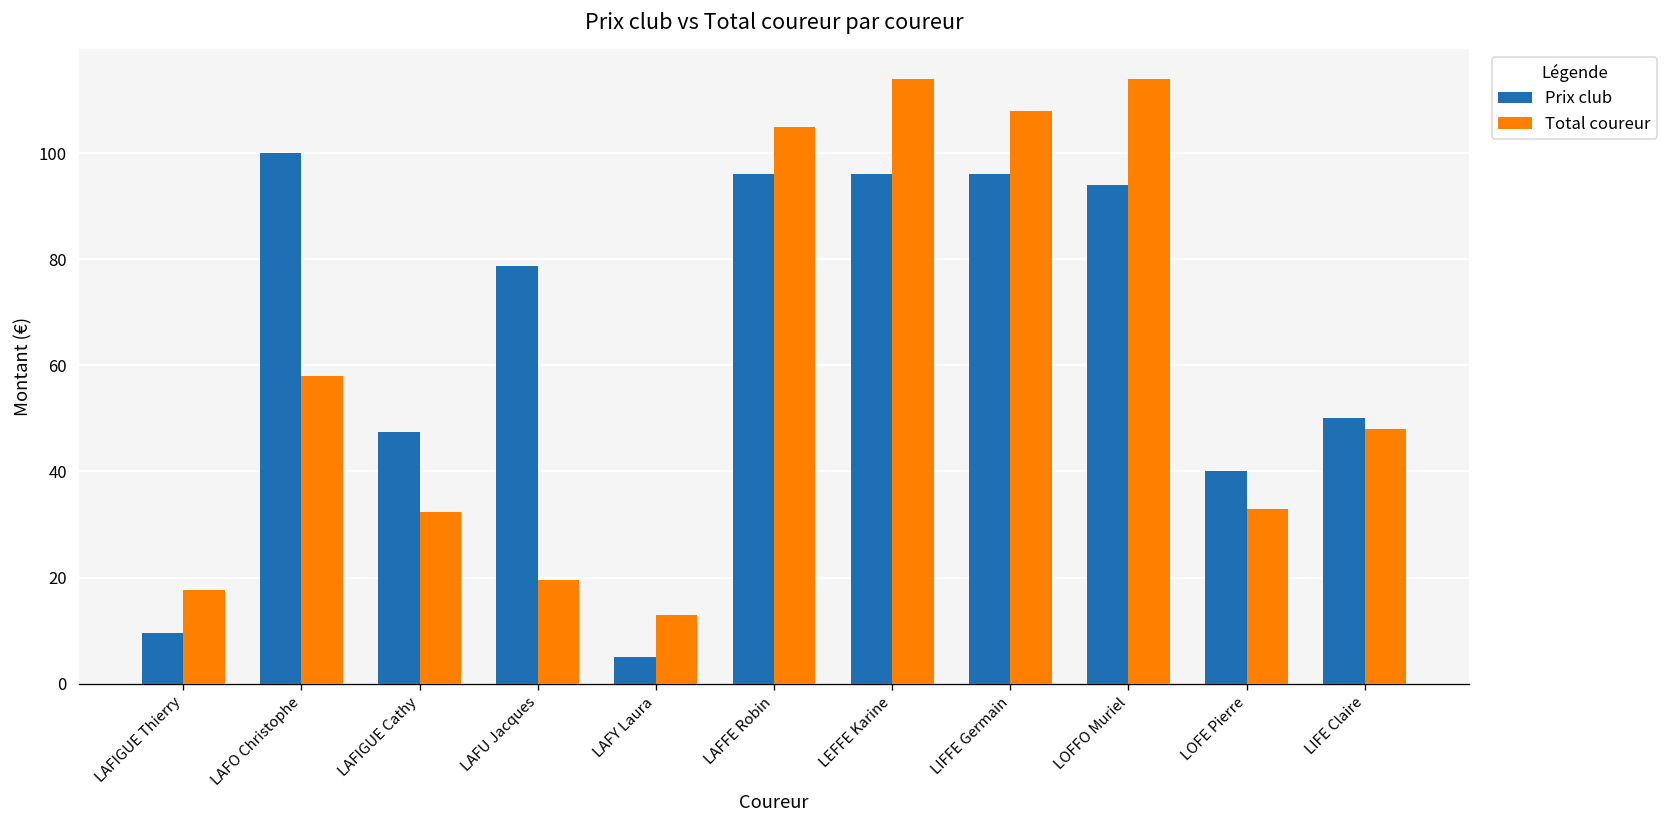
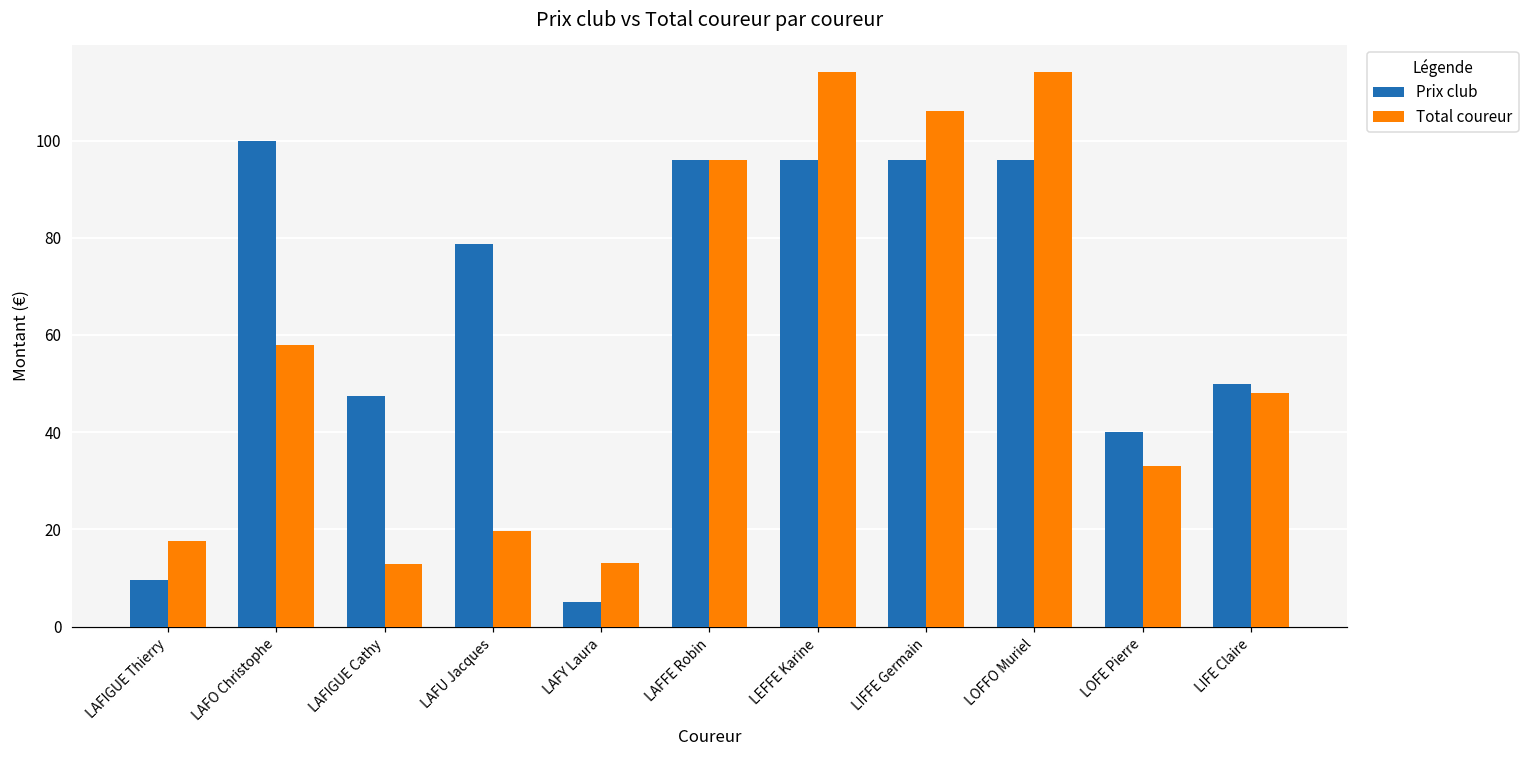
  {
    "Prix club": {
      "LAFIGUE Thierry": 10,
      "LAFO Christophe": 100,
      "LAFIGUE Cathy": 47,
      "LAFU Jacques": 79,
      "LAFY Laura": 5,
      "LAFFE Robin": 96,
      "LEFFE Karine": 96,
      "LIFFE Germain": 96,
-     "LOFFO Muriel": 94,
+     "LOFFO Muriel": 96,
      "LOFE Pierre": 40,
      "LIFE Claire": 50
    },
    "Total coureur": {
      "LAFIGUE Thierry": 18,
      "LAFO Christophe": 58,
-     "LAFIGUE Cathy": 32,
+     "LAFIGUE Cathy": 13,
      "LAFU Jacques": 20,
      "LAFY Laura": 13,
-     "LAFFE Robin": 105,
+     "LAFFE Robin": 96,
      "LEFFE Karine": 114,
-     "LIFFE Germain": 108,
+     "LIFFE Germain": 106,
      "LOFFO Muriel": 114,
      "LOFE Pierre": 33,
      "LIFE Claire": 48
    }
  }
